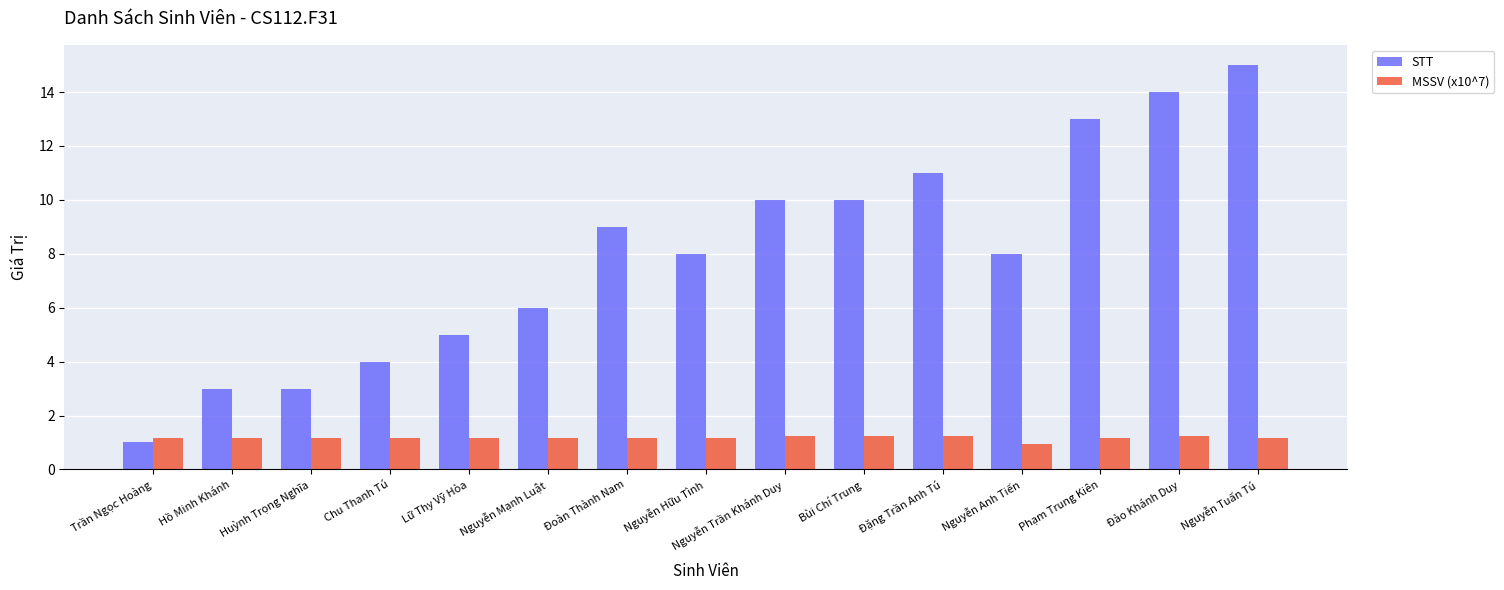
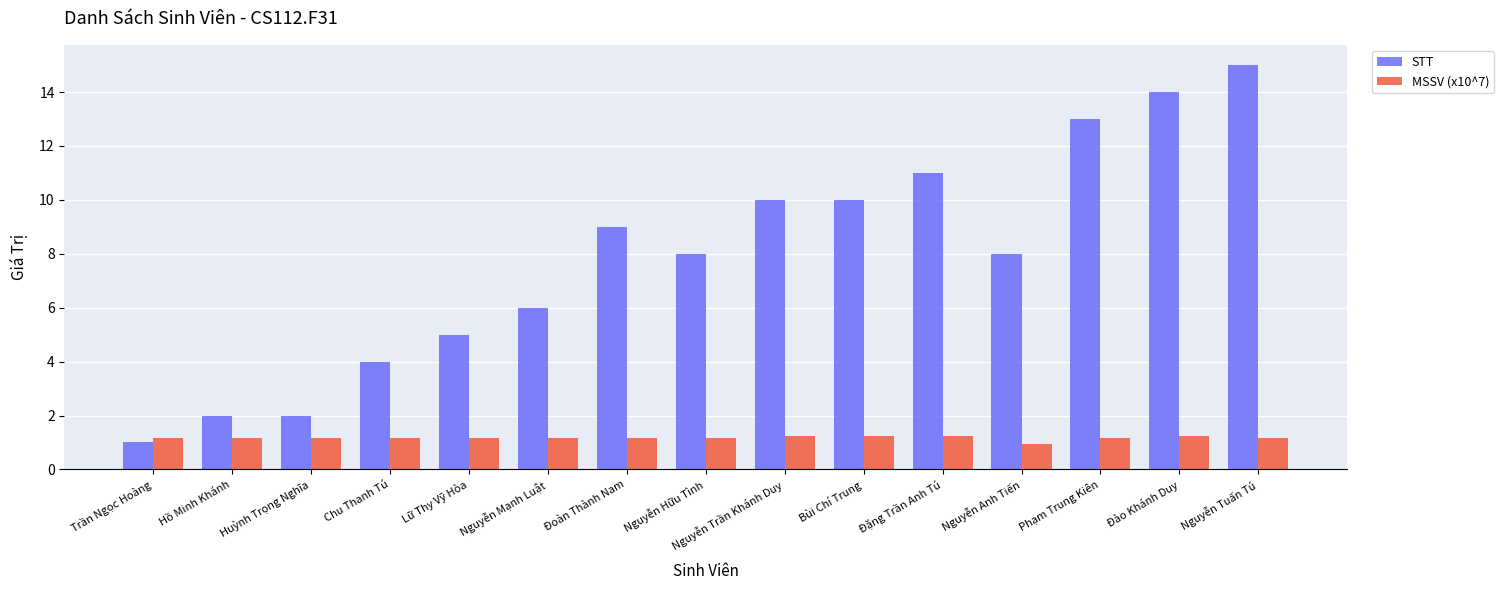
  {
    "STT": {
      "Trần Ngọc Hoàng": 1,
-     "Hồ Minh Khánh": 3,
-     "Huỳnh Trọng Nghĩa": 3,
+     "Hồ Minh Khánh": 2,
+     "Huỳnh Trọng Nghĩa": 2,
      "Chu Thanh Tú": 4,
      "Lữ Thy Vỹ Hòa": 5,
      "Nguyễn Mạnh Luật": 6,
      "Đoàn Thành Nam": 9,
      "Nguyễn Hữu Tình": 8,
      "Nguyễn Trần Khánh Duy": 10,
      "Bùi Chí Trung": 10,
      "Đặng Trần Anh Tú": 11,
      "Nguyễn Anh Tiến": 8,
      "Phạm Trung Kiên": 13,
      "Đào Khánh Duy": 14,
      "Nguyễn Tuấn Tú": 15
    },
    "MSSV (x10^7)": {
      "Trần Ngọc Hoàng": 1.2,
      "Hồ Minh Khánh": 1.2,
      "Huỳnh Trọng Nghĩa": 1.2,
      "Chu Thanh Tú": 1.2,
      "Lữ Thy Vỹ Hòa": 1.2,
      "Nguyễn Mạnh Luật": 1.2,
      "Đoàn Thành Nam": 1.2,
      "Nguyễn Hữu Tình": 1.2,
      "Nguyễn Trần Khánh Duy": 1.3,
      "Bùi Chí Trung": 1.3,
      "Đặng Trần Anh Tú": 1.3,
      "Nguyễn Anh Tiến": 1,
      "Phạm Trung Kiên": 1.2,
      "Đào Khánh Duy": 1.3,
      "Nguyễn Tuấn Tú": 1.2
    }
  }
